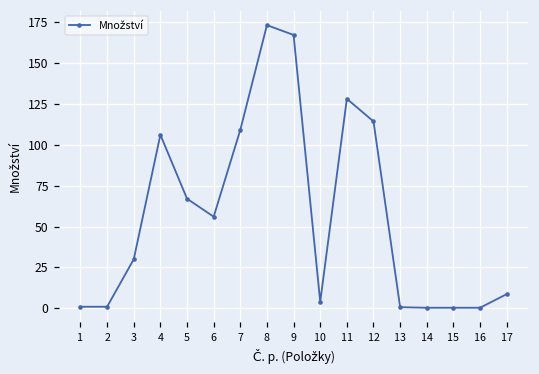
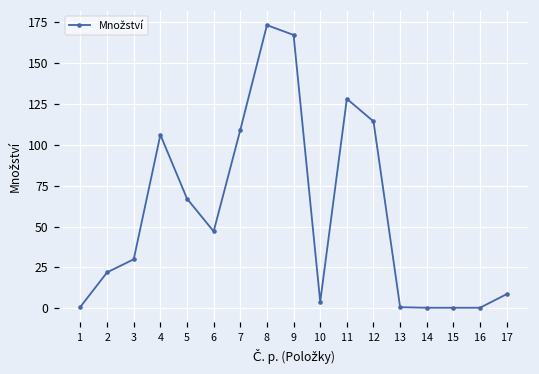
  {
    "1": 1,
-   "2": 1,
+   "2": 22,
    "3": 30,
    "4": 106,
    "5": 67,
-   "6": 56,
+   "6": 47,
    "7": 109,
    "8": 173,
    "9": 167,
    "10": 4,
    "11": 128,
    "12": 114,
    "13": 1,
    "14": 0,
    "15": 0,
    "16": 0,
    "17": 9
  }
